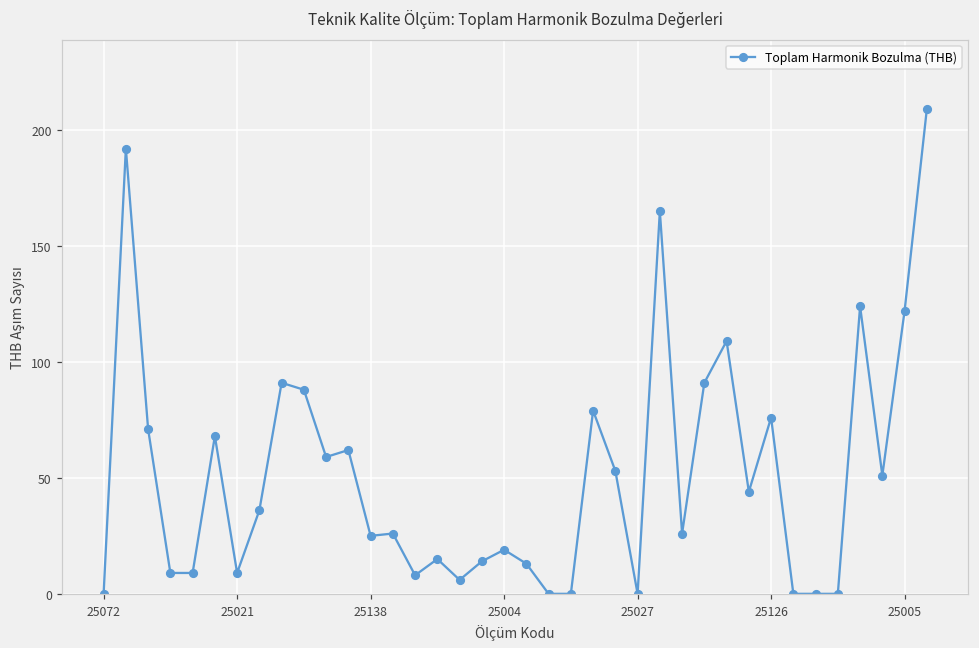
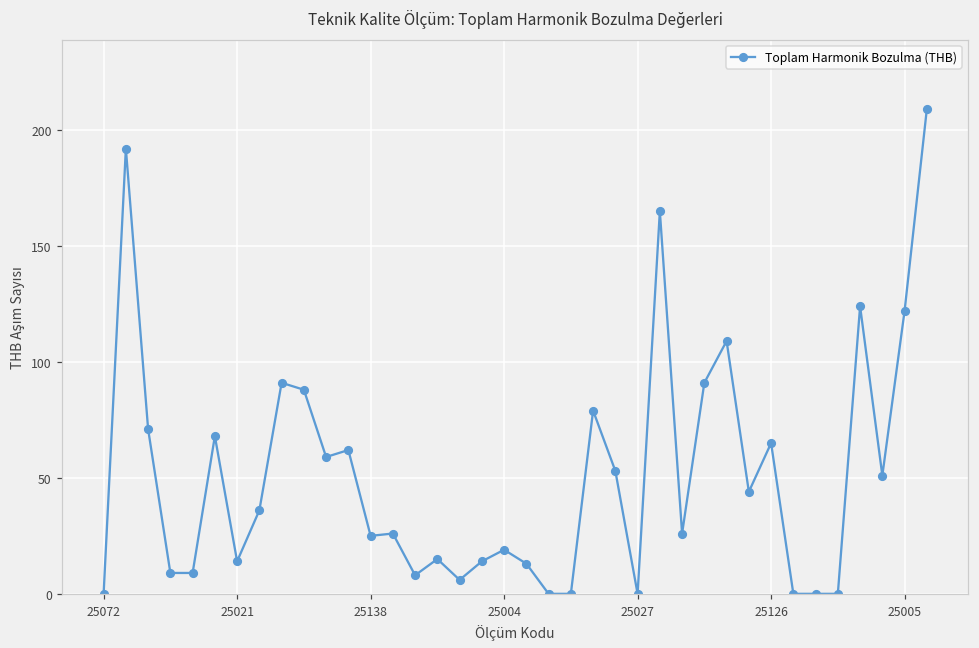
  {
    "25072": 0,
-   "25021": 9,
+   "25021": 14,
    "25138": 25,
    "25004": 19,
    "25027": 0,
-   "25126": 76,
+   "25126": 65,
    "25005": 122
  }
